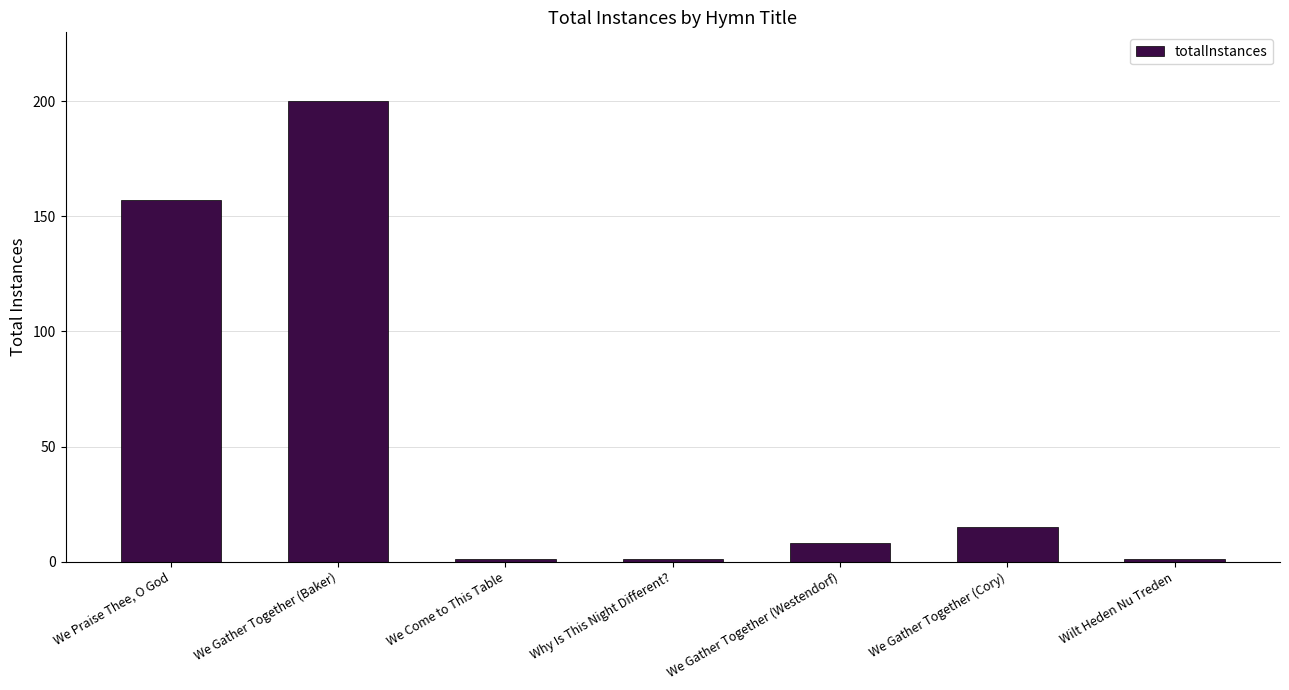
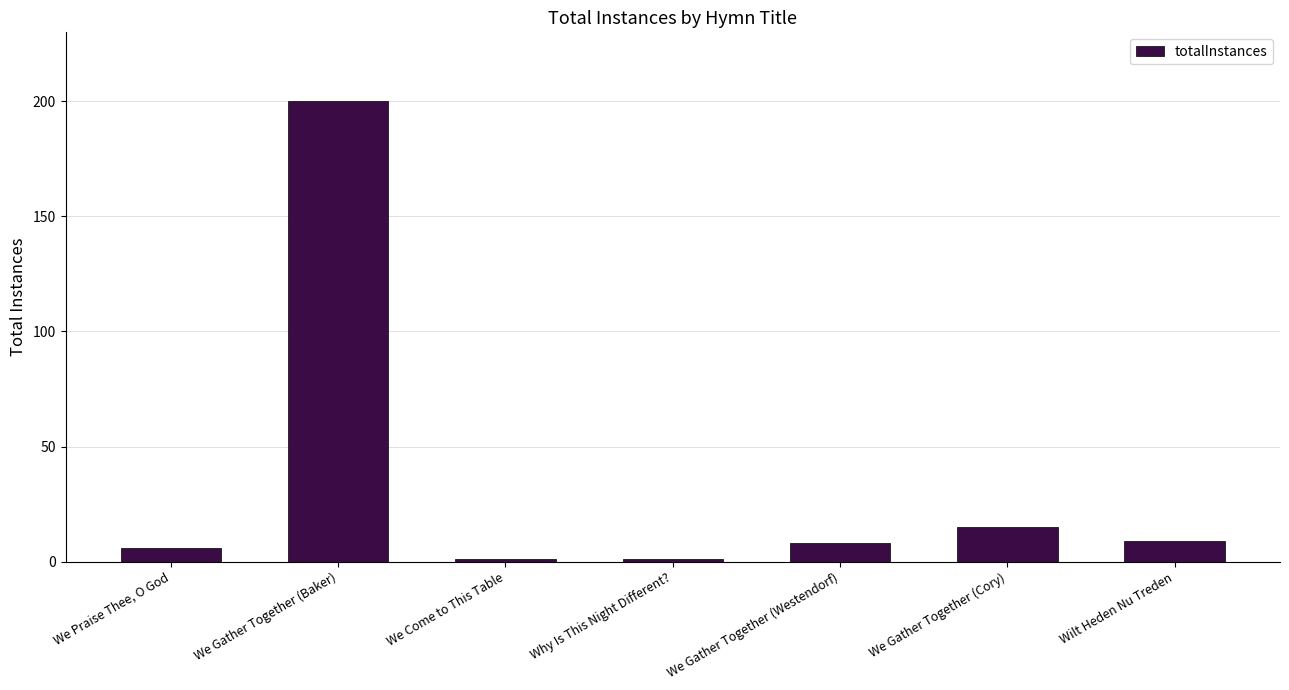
  {
-   "We Praise Thee, O God": 157,
+   "We Praise Thee, O God": 6,
    "We Gather Together (Baker)": 200,
    "We Gather Together (Westendorf)": 8,
    "We Gather Together (Cory)": 15,
-   "Wilt Heden Nu Treden": 1
+   "Wilt Heden Nu Treden": 9
  }
